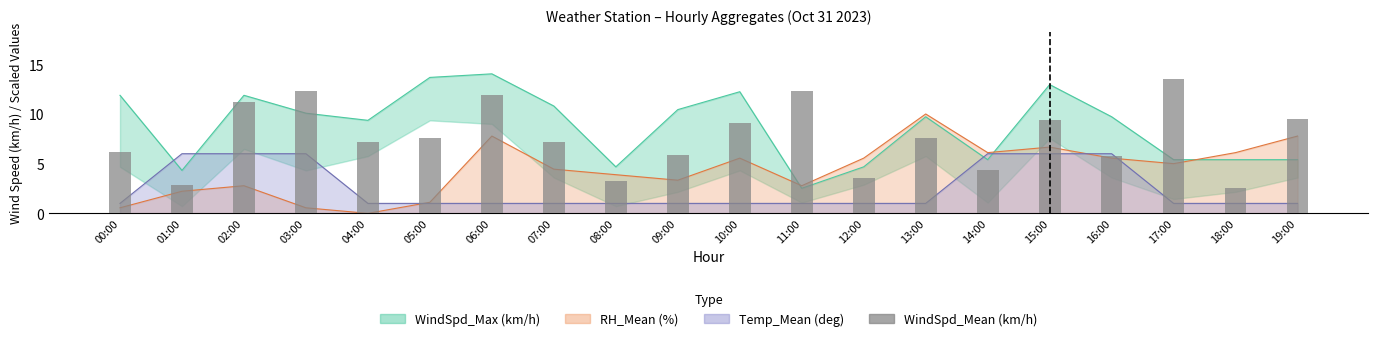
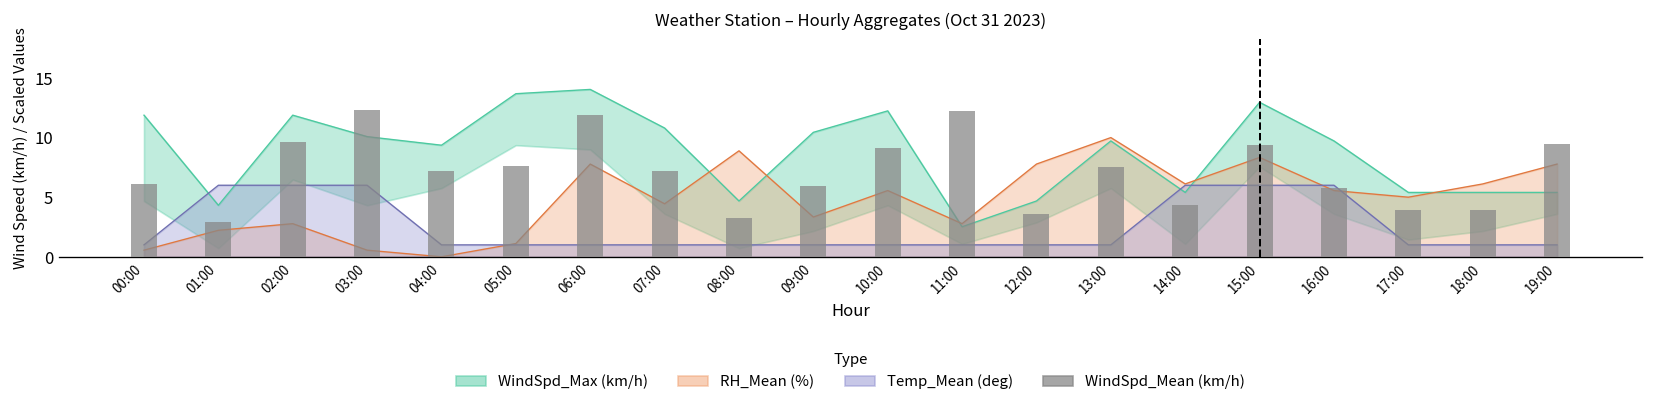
  {
    "WindSpd_Mean (km/h)": {
      "00:00": 6,
      "01:00": 3,
-     "02:00": 11,
+     "02:00": 10,
      "03:00": 12,
      "04:00": 7,
      "05:00": 8,
      "06:00": 12,
      "07:00": 7,
      "08:00": 3,
      "09:00": 6,
      "10:00": 9,
      "11:00": 12,
      "12:00": 4,
      "13:00": 8,
      "14:00": 4,
      "15:00": 9,
      "16:00": 6,
-     "17:00": 14,
-     "18:00": 3,
+     "17:00": 4,
+     "18:00": 4,
      "19:00": 9
    },
    "RH_Mean (%)": {
      "00:00": 1,
      "01:00": 2,
      "02:00": 3,
      "03:00": 1,
      "04:00": 0,
      "06:00": 8,
      "07:00": 4,
-     "08:00": 4,
+     "08:00": 9,
      "09:00": 3,
      "10:00": 6,
      "11:00": 3,
-     "12:00": 6,
+     "12:00": 8,
      "13:00": 10,
-     "15:00": 7,
+     "15:00": 8,
      "16:00": 6,
      "17:00": 5,
      "18:00": 6,
      "19:00": 8
    }
  }
